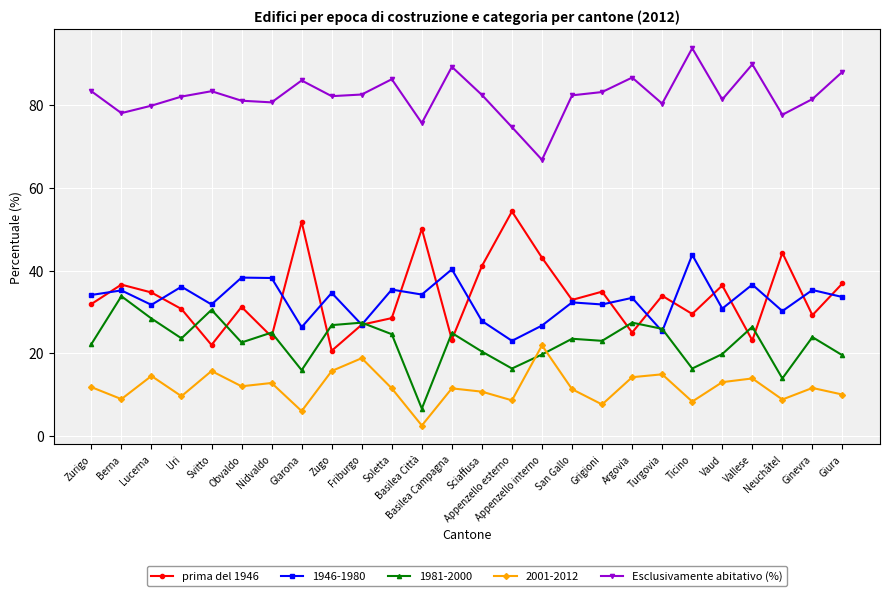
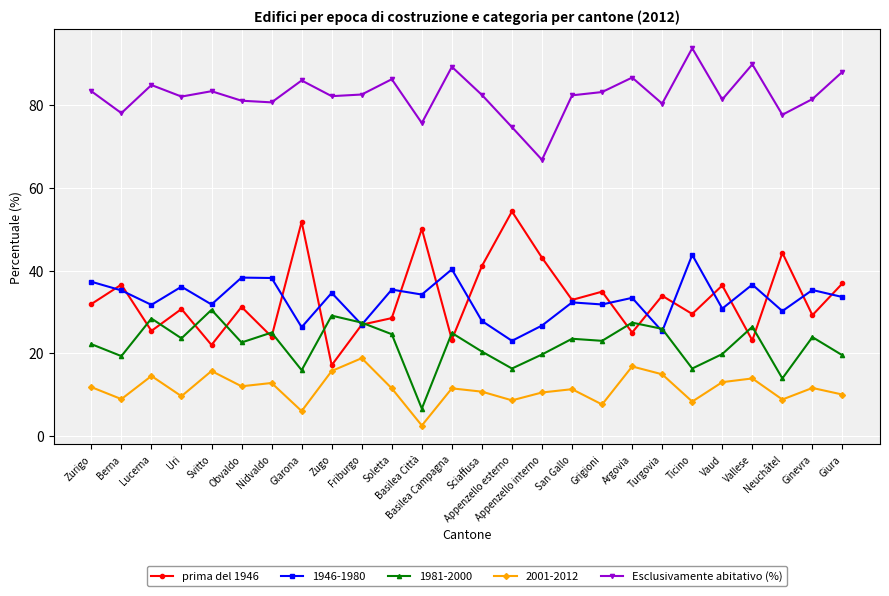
  {
    "prima del 1946": {
      "Zurigo": 32,
      "Berna": 37,
-     "Lucerna": 35,
+     "Lucerna": 25,
      "Uri": 31,
      "Svitto": 22,
      "Obvaldo": 31,
      "Nidvaldo": 24,
      "Glarona": 52,
-     "Zugo": 21,
+     "Zugo": 17,
      "Soletta": 29,
      "Basilea Città": 50,
      "Basilea Campagna": 23,
      "Sciaffusa": 41,
      "Appenzello esterno": 54,
      "Appenzello interno": 43,
      "Grigioni": 35,
      "Argovia": 25,
      "Turgovia": 34,
      "Ticino": 30,
      "Vaud": 36,
      "Vallese": 23,
      "Neuchâtel": 44,
      "Ginevra": 29,
      "Giura": 37
    },
    "1946-1980": {
-     "Zurigo": 34,
+     "Zurigo": 37,
      "Berna": 35,
      "Lucerna": 32,
      "Uri": 36,
      "Svitto": 32,
      "Obvaldo": 38,
      "Nidvaldo": 38,
      "Glarona": 26,
      "Zugo": 35,
      "Soletta": 35,
      "Basilea Città": 34,
      "Basilea Campagna": 40,
      "Sciaffusa": 28,
      "Appenzello esterno": 23,
      "Appenzello interno": 27,
      "Grigioni": 32,
      "Argovia": 33,
      "Ticino": 44,
      "Vaud": 31,
      "Vallese": 37,
      "Neuchâtel": 30,
      "Ginevra": 35,
      "Giura": 34
    },
    "1981-2000": {
      "Zurigo": 22,
-     "Berna": 34,
+     "Berna": 19,
      "Lucerna": 28,
      "Uri": 24,
      "Svitto": 31,
      "Obvaldo": 23,
      "Nidvaldo": 25,
      "Glarona": 16,
-     "Zugo": 27,
+     "Zugo": 29,
      "Soletta": 25,
      "Basilea Città": 7,
      "Basilea Campagna": 25,
      "Sciaffusa": 20,
      "Appenzello esterno": 16,
      "Appenzello interno": 20,
      "San Gallo": 24,
      "Grigioni": 23,
      "Argovia": 27,
      "Ticino": 16,
      "Vaud": 20,
      "Vallese": 26,
      "Neuchâtel": 14,
      "Ginevra": 24,
      "Giura": 20
    },
    "2001-2012": {
      "Zurigo": 12,
      "Berna": 9,
      "Lucerna": 15,
      "Uri": 10,
      "Svitto": 16,
      "Obvaldo": 12,
      "Nidvaldo": 13,
      "Glarona": 6,
      "Zugo": 16,
      "Friburgo": 19,
      "Soletta": 12,
      "Basilea Città": 3,
      "Basilea Campagna": 12,
      "Sciaffusa": 11,
      "Appenzello esterno": 9,
-     "Appenzello interno": 22,
+     "Appenzello interno": 11,
      "San Gallo": 11,
      "Grigioni": 8,
-     "Argovia": 14,
+     "Argovia": 17,
      "Turgovia": 15,
      "Ticino": 8,
      "Vaud": 13,
      "Vallese": 14,
      "Neuchâtel": 9,
      "Ginevra": 12,
      "Giura": 10
    },
    "Esclusivamente abitativo (%)": {
      "Zurigo": 83,
      "Berna": 78,
-     "Lucerna": 80,
+     "Lucerna": 85,
      "Uri": 82,
      "Svitto": 83,
      "Obvaldo": 81,
      "Nidvaldo": 81,
      "Glarona": 86,
      "Zugo": 82,
      "Friburgo": 83,
      "Soletta": 86,
      "Basilea Città": 76,
      "Basilea Campagna": 89,
      "Sciaffusa": 83,
      "Appenzello esterno": 75,
      "Appenzello interno": 67,
      "San Gallo": 82,
      "Grigioni": 83,
      "Argovia": 87,
      "Turgovia": 80,
      "Ticino": 94,
      "Vaud": 81,
      "Vallese": 90,
      "Neuchâtel": 78,
      "Ginevra": 82,
      "Giura": 88
    }
  }
